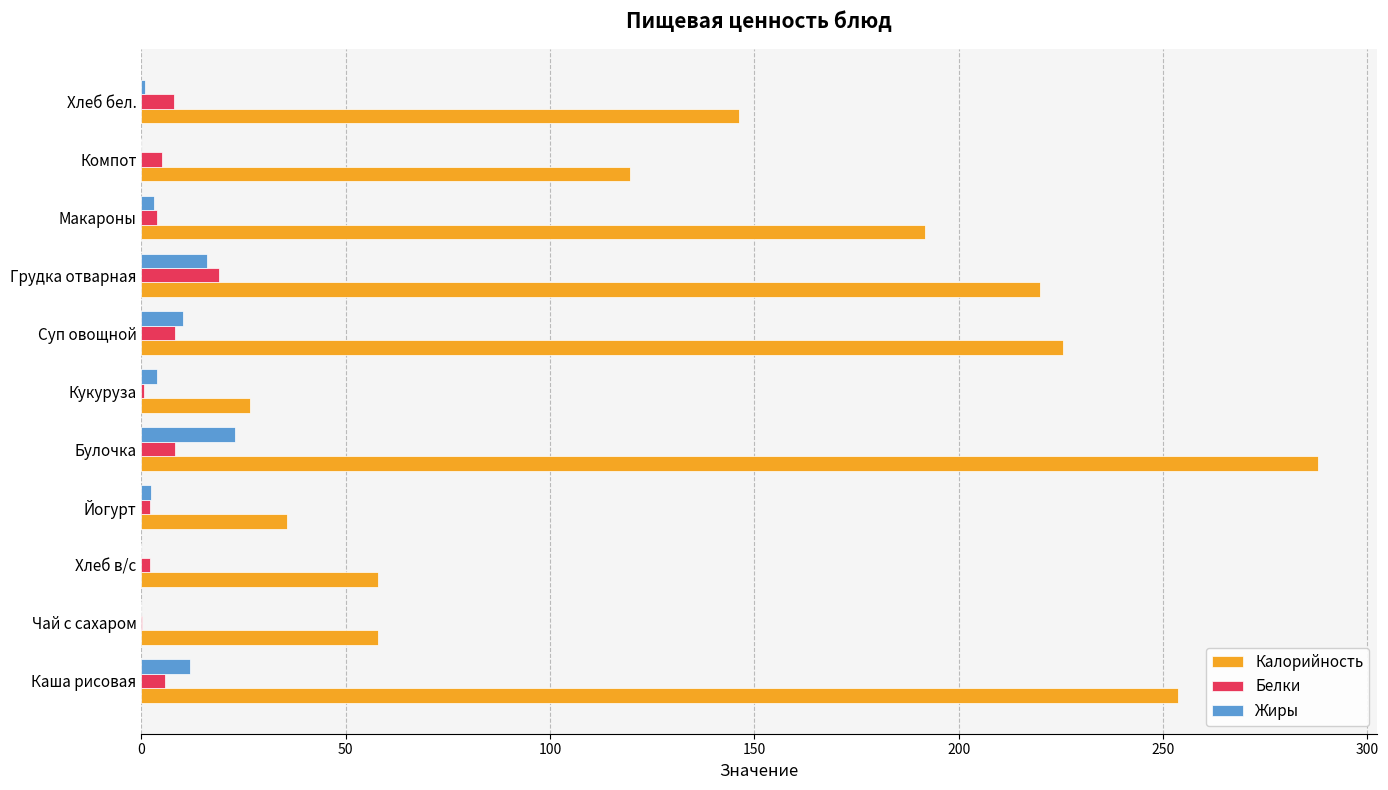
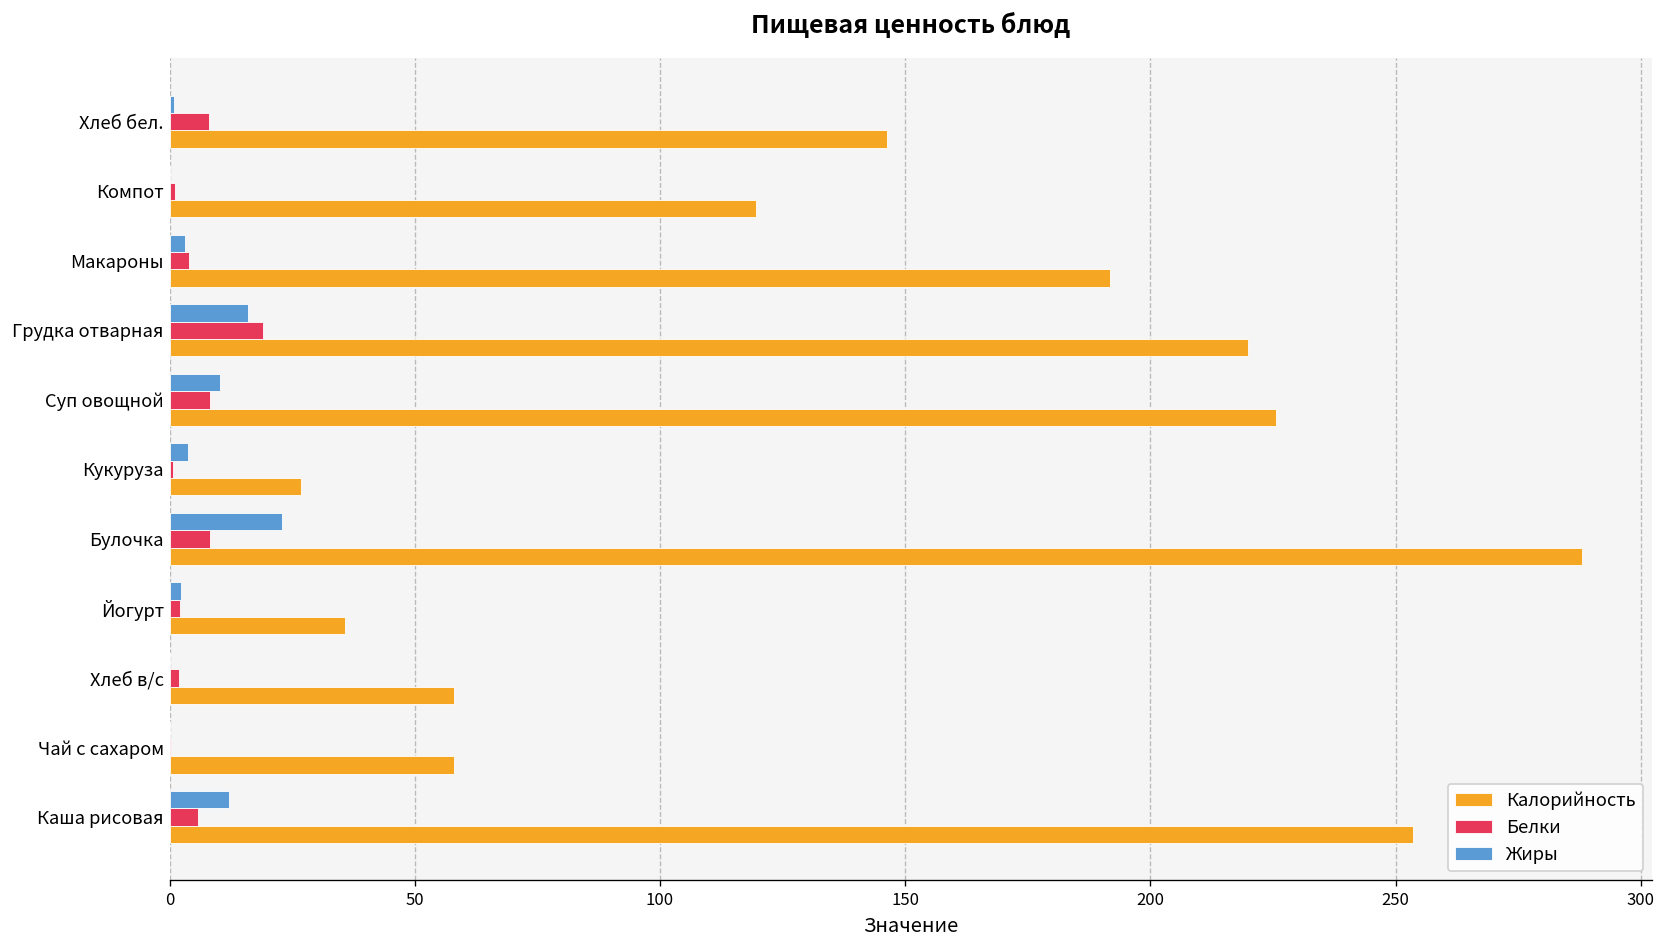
  {
    "Калорийность": {
      "Хлеб бел.": 146,
      "Компот": 119,
      "Макароны": 192,
      "Грудка отварная": 220,
      "Суп овощной": 226,
      "Кукуруза": 27,
      "Булочка": 288,
      "Йогурт": 36,
      "Хлеб в/с": 58,
      "Чай с сахаром": 58,
      "Каша рисовая": 254
    },
    "Белки": {
      "Хлеб бел.": 8,
-     "Компот": 5,
+     "Компот": 1,
      "Макароны": 4,
      "Грудка отварная": 19,
      "Суп овощной": 8,
      "Кукуруза": 1,
      "Булочка": 8,
      "Йогурт": 2,
      "Хлеб в/с": 2,
      "Каша рисовая": 6
    },
    "Жиры": {
      "Хлеб бел.": 1,
      "Компот": 0,
      "Макароны": 3,
      "Грудка отварная": 16,
      "Суп овощной": 10,
      "Кукуруза": 4,
      "Булочка": 23,
      "Йогурт": 2,
      "Хлеб в/с": 0,
      "Чай с сахаром": 0,
      "Каша рисовая": 12
    }
  }
